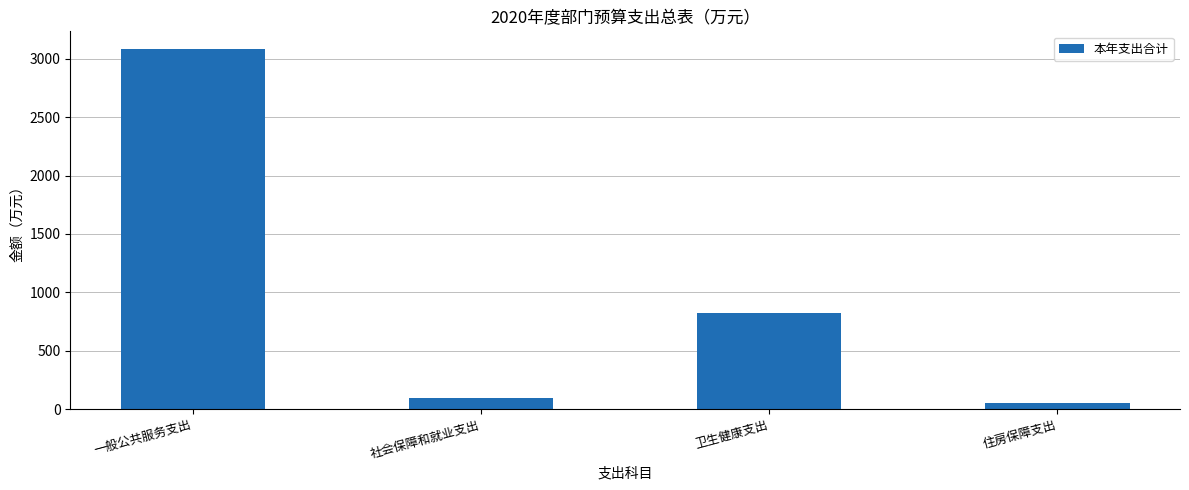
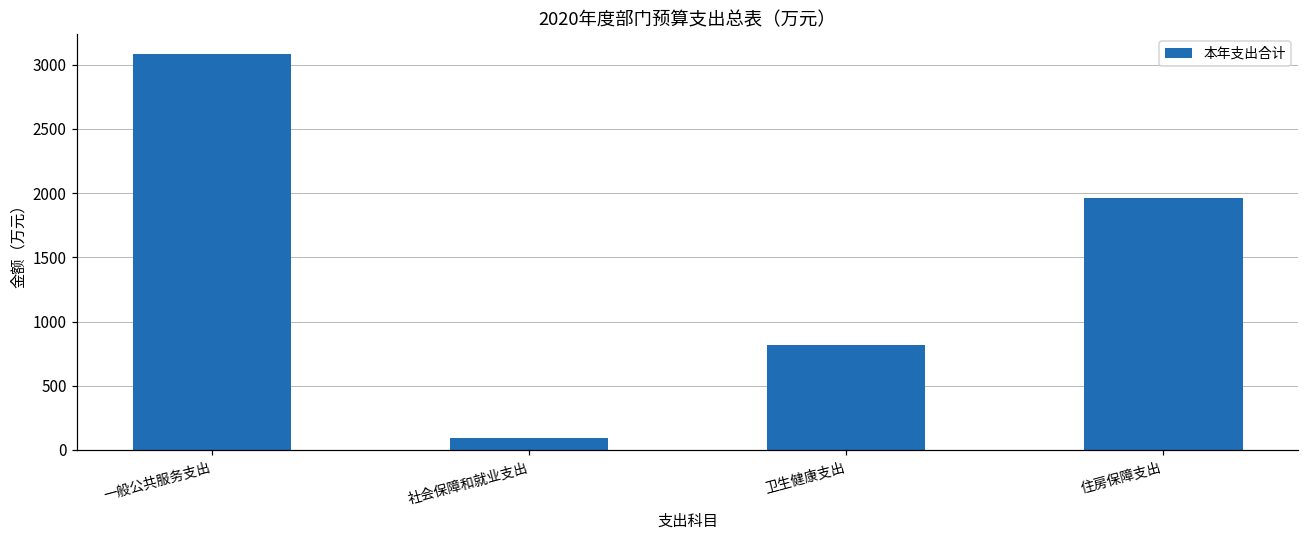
  {
    "一般公共服务支出": 3080,
    "社会保障和就业支出": 100,
    "卫生健康支出": 820,
-   "住房保障支出": 50
+   "住房保障支出": 1960
  }
